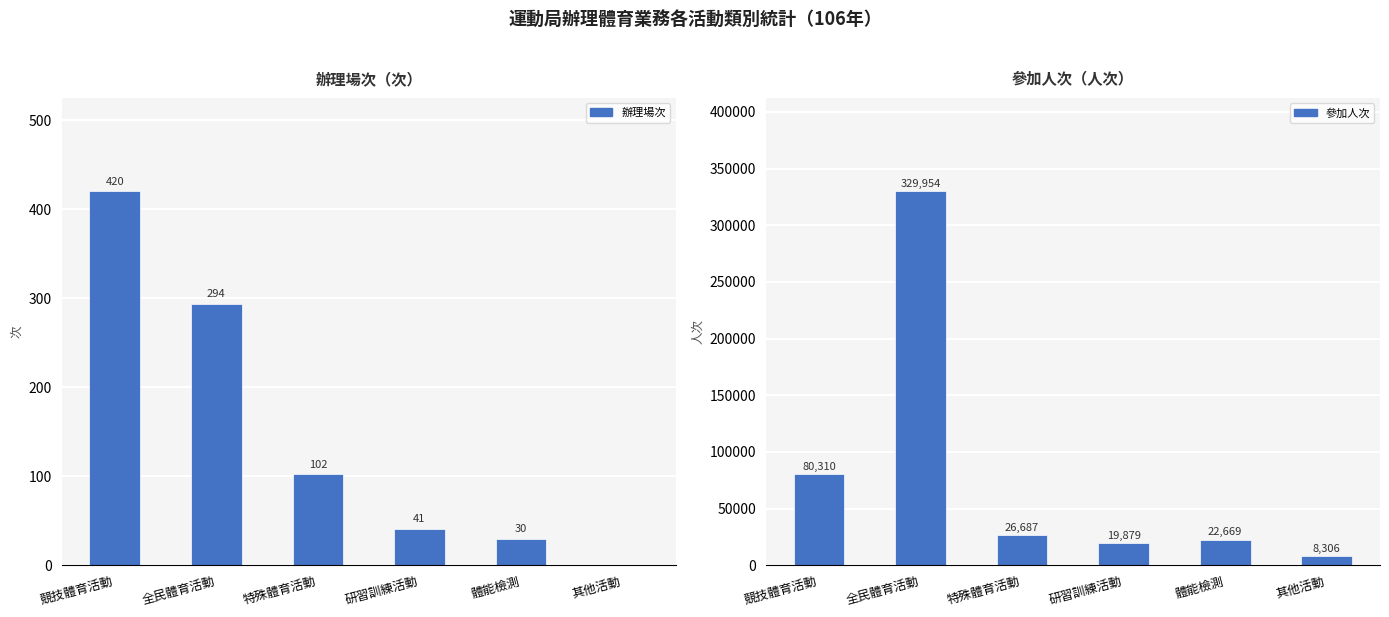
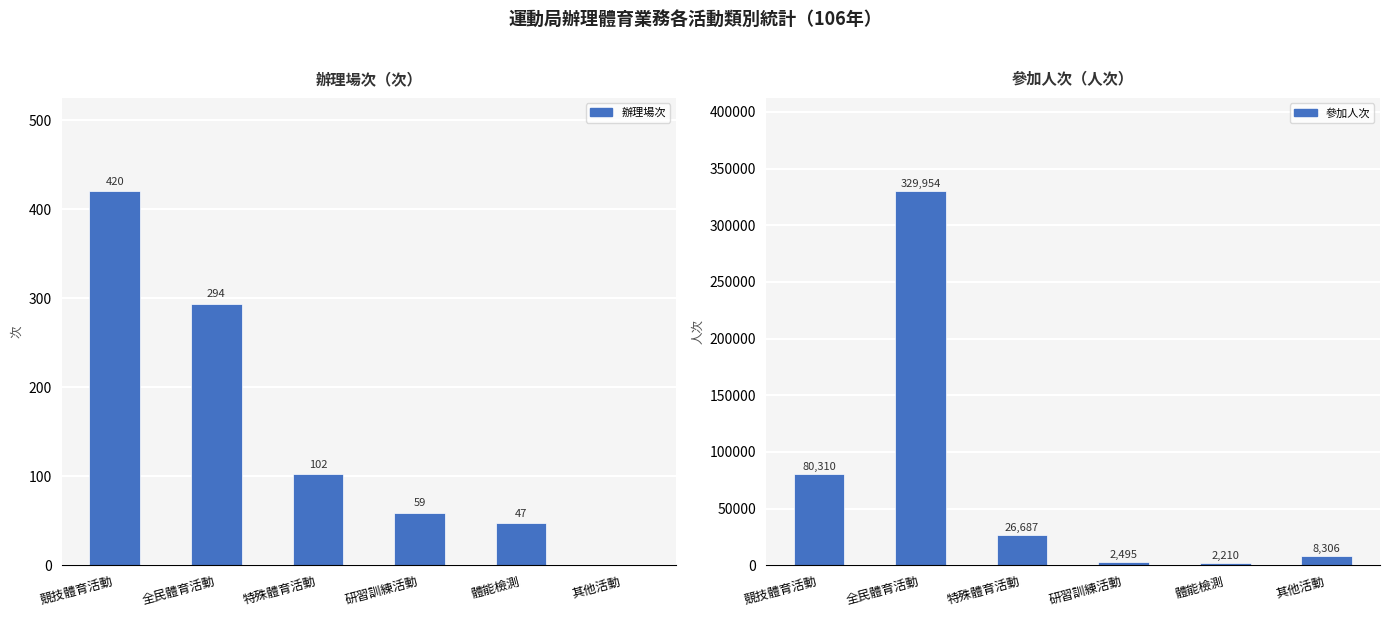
  {
    "辦理場次（次）": {
      "競技體育活動": "420",
      "全民體育活動": "294",
      "特殊體育活動": "102",
-     "研習訓練活動": "41",
-     "體能檢測": "30"
+     "研習訓練活動": "59",
+     "體能檢測": "47"
    },
    "參加人次（人次）": {
      "競技體育活動": "80,310",
      "全民體育活動": "329,954",
      "特殊體育活動": "26,687",
-     "研習訓練活動": "19,879",
-     "體能檢測": "22,669",
+     "研習訓練活動": "2,495",
+     "體能檢測": "2,210",
      "其他活動": "8,306"
    }
  }
